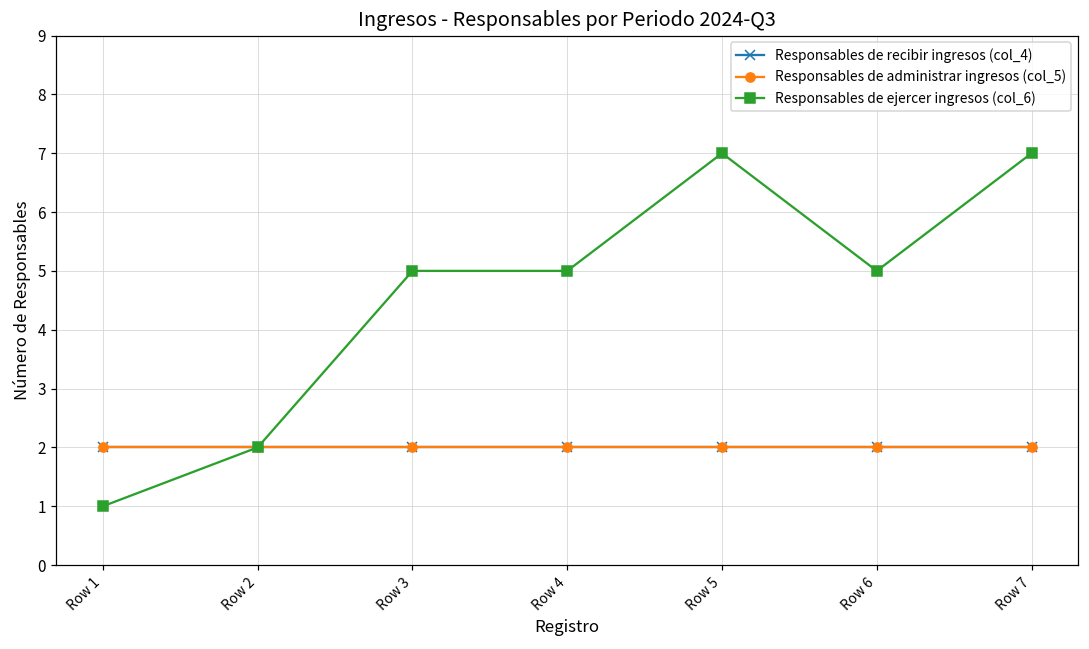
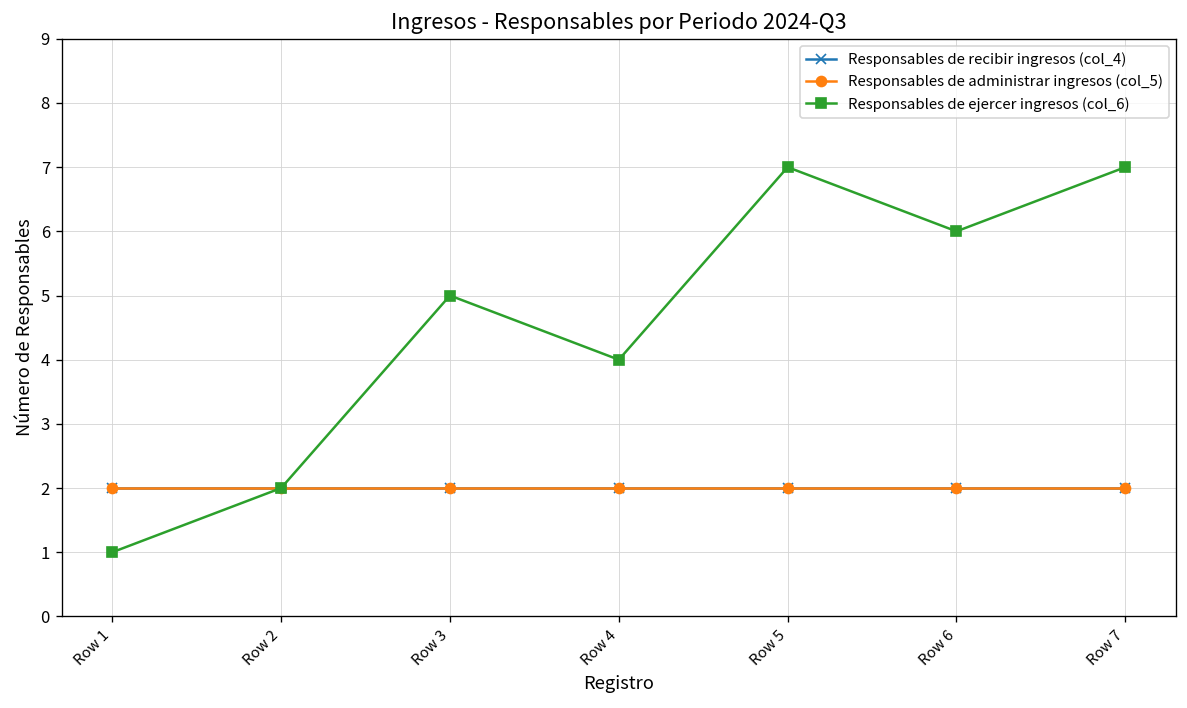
  {
    "Responsables de administrar ingresos (col_5)": {
      "Row 1": 2,
      "Row 3": 2,
      "Row 4": 2,
      "Row 5": 2,
      "Row 6": 2,
      "Row 7": 2
    },
    "Responsables de ejercer ingresos (col_6)": {
      "Row 1": 1,
      "Row 3": 5,
-     "Row 4": 5,
+     "Row 4": 4,
      "Row 5": 7,
-     "Row 6": 5,
+     "Row 6": 6,
      "Row 7": 7
    }
  }
